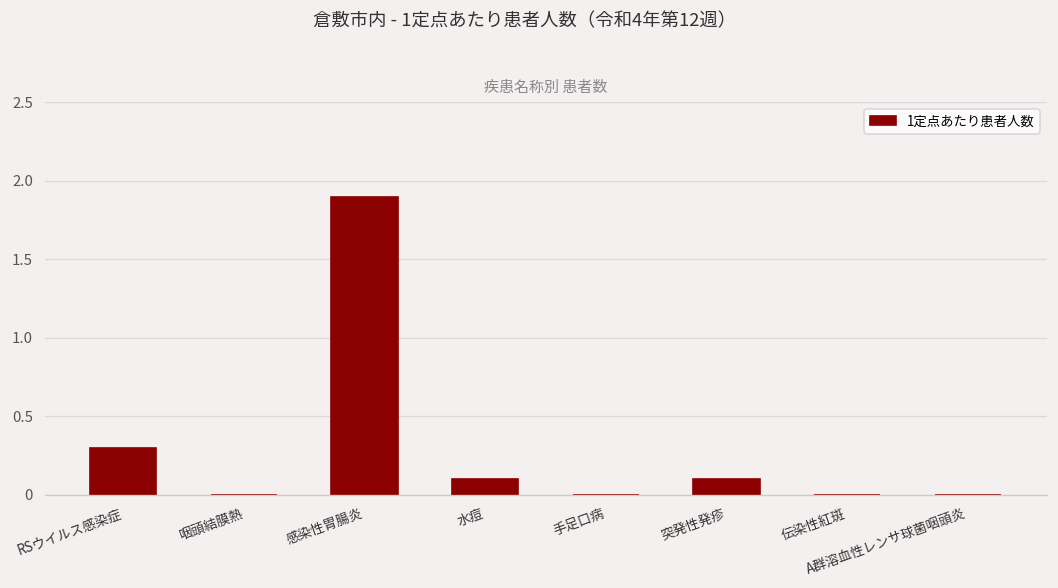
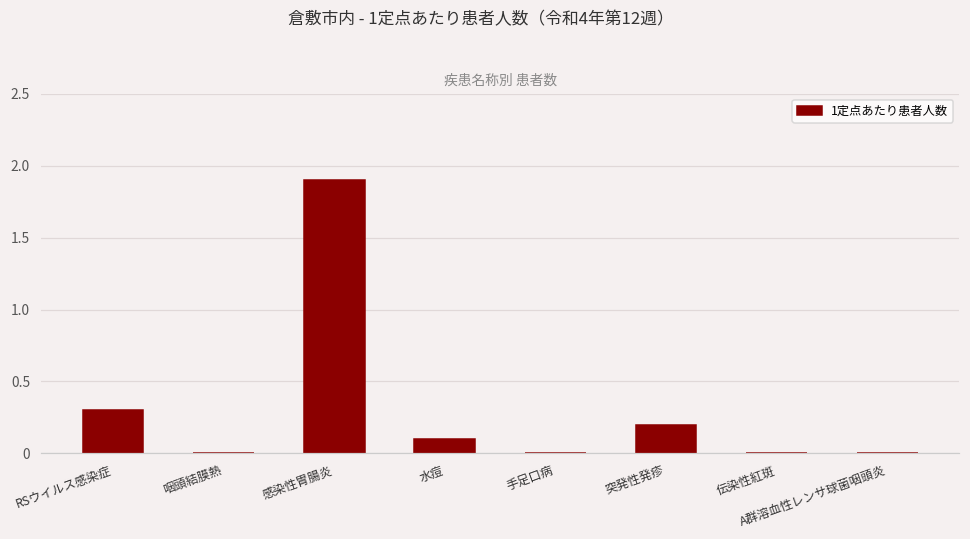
  {
    "RSウイルス感染症": 0.3,
    "咽頭結膜熱": 0.0,
    "感染性胃腸炎": 1.9,
    "水痘": 0.1,
    "手足口病": 0.0,
-   "突発性発疹": 0.1,
+   "突発性発疹": 0.2,
    "伝染性紅斑": 0.0,
    "A群溶血性レンサ球菌咽頭炎": 0.0
  }
